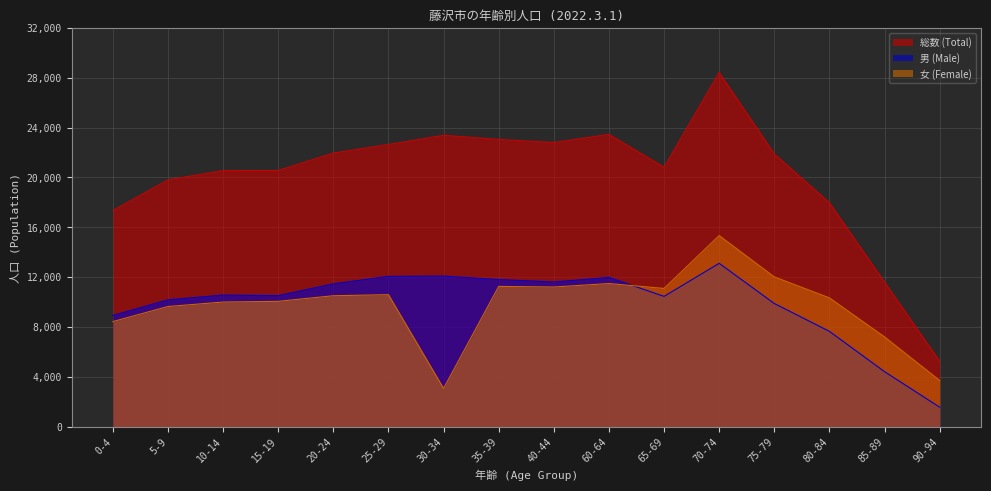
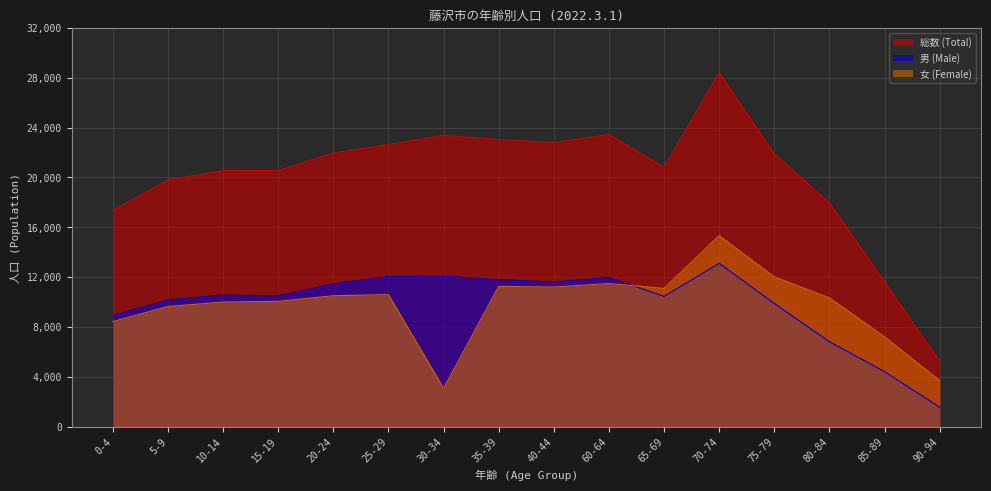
  {
    "総数 (Total)": {
      "0-4": "17,300",
      "5-9": "19,800",
      "10-14": "20,500",
      "15-19": "20,600",
      "20-24": "22,000",
      "25-29": "22,600",
      "30-34": "23,400",
      "35-39": "23,000",
      "40-44": "22,800",
      "60-64": "23,500",
      "65-69": "20,800",
      "70-74": "28,400",
      "75-79": "21,900",
      "80-84": "18,000",
      "85-89": "11,600",
      "90-94": "5,200"
    },
    "男 (Male)": {
      "0-4": "8,900",
      "5-9": "10,200",
      "10-14": "10,600",
      "15-19": "10,500",
      "20-24": "11,500",
      "25-29": "12,100",
      "30-34": "12,100",
      "35-39": "11,800",
      "40-44": "11,600",
      "60-64": "12,000",
      "65-69": "10,400",
      "70-74": "13,100",
      "75-79": "9,900",
-     "80-84": "7,600",
+     "80-84": "6,800",
      "85-89": "4,400",
      "90-94": "1,600"
    },
    "女 (Female)": {
      "0-4": "8,400",
      "5-9": "9,600",
      "10-14": "10,000",
      "15-19": "10,100",
      "20-24": "10,500",
      "25-29": "10,600",
      "30-34": "3,100",
      "35-39": "11,200",
      "40-44": "11,200",
      "60-64": "11,500",
      "65-69": "11,100",
      "70-74": "15,300",
      "75-79": "12,000",
      "80-84": "10,300",
      "85-89": "7,200",
      "90-94": "3,700"
    }
  }
